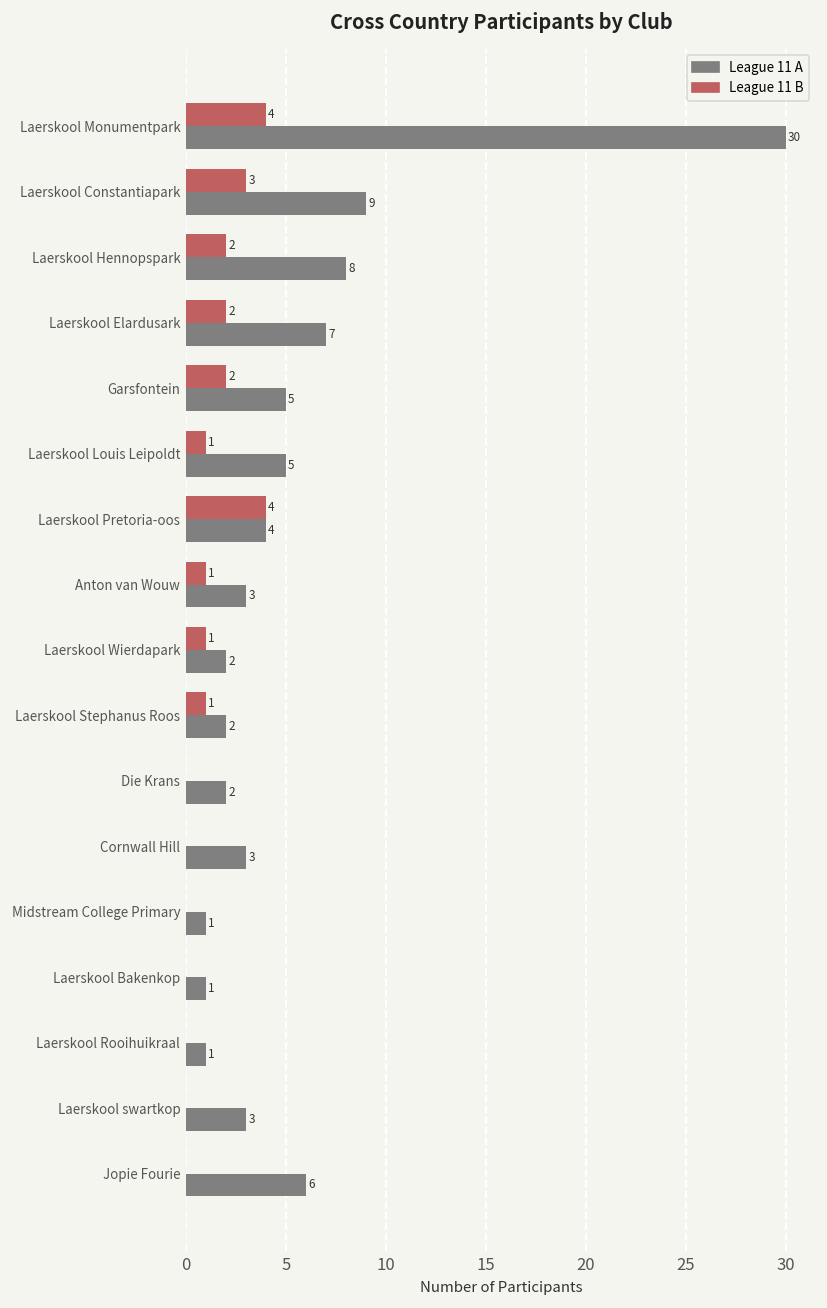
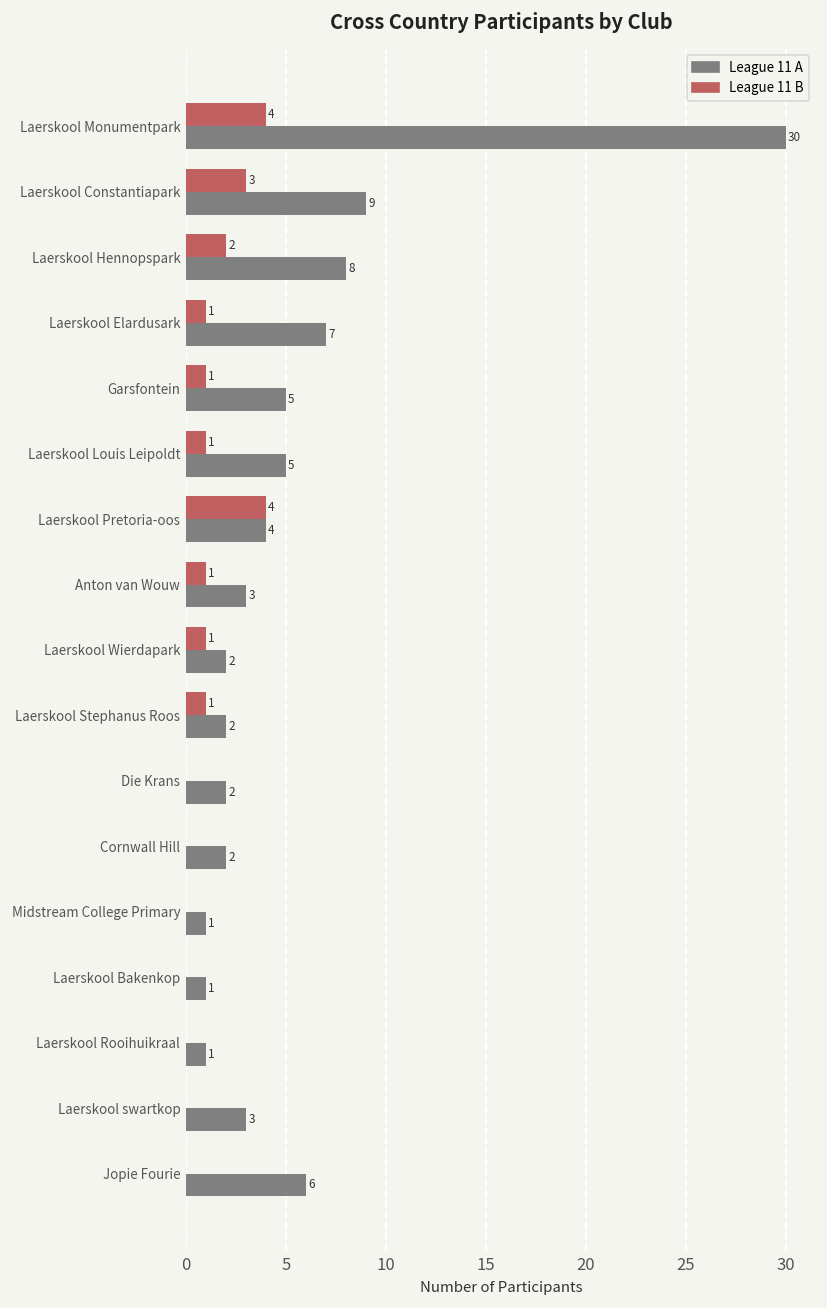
  {
    "League 11 A": {
      "Laerskool Monumentpark": 30,
      "Laerskool Constantiapark": 9,
      "Laerskool Hennopspark": 8,
      "Laerskool Elardusark": 7,
      "Garsfontein": 5,
      "Laerskool Louis Leipoldt": 5,
      "Laerskool Pretoria-oos": 4,
      "Anton van Wouw": 3,
      "Laerskool Wierdapark": 2,
      "Laerskool Stephanus Roos": 2,
      "Die Krans": 2,
-     "Cornwall Hill": 3,
+     "Cornwall Hill": 2,
      "Midstream College Primary": 1,
      "Laerskool Bakenkop": 1,
      "Laerskool Rooihuikraal": 1,
      "Laerskool swartkop": 3,
      "Jopie Fourie": 6
    },
    "League 11 B": {
      "Laerskool Monumentpark": 4,
      "Laerskool Constantiapark": 3,
      "Laerskool Hennopspark": 2,
-     "Laerskool Elardusark": 2,
-     "Garsfontein": 2,
+     "Laerskool Elardusark": 1,
+     "Garsfontein": 1,
      "Laerskool Louis Leipoldt": 1,
      "Laerskool Pretoria-oos": 4,
      "Anton van Wouw": 1,
      "Laerskool Wierdapark": 1,
      "Laerskool Stephanus Roos": 1
    }
  }
